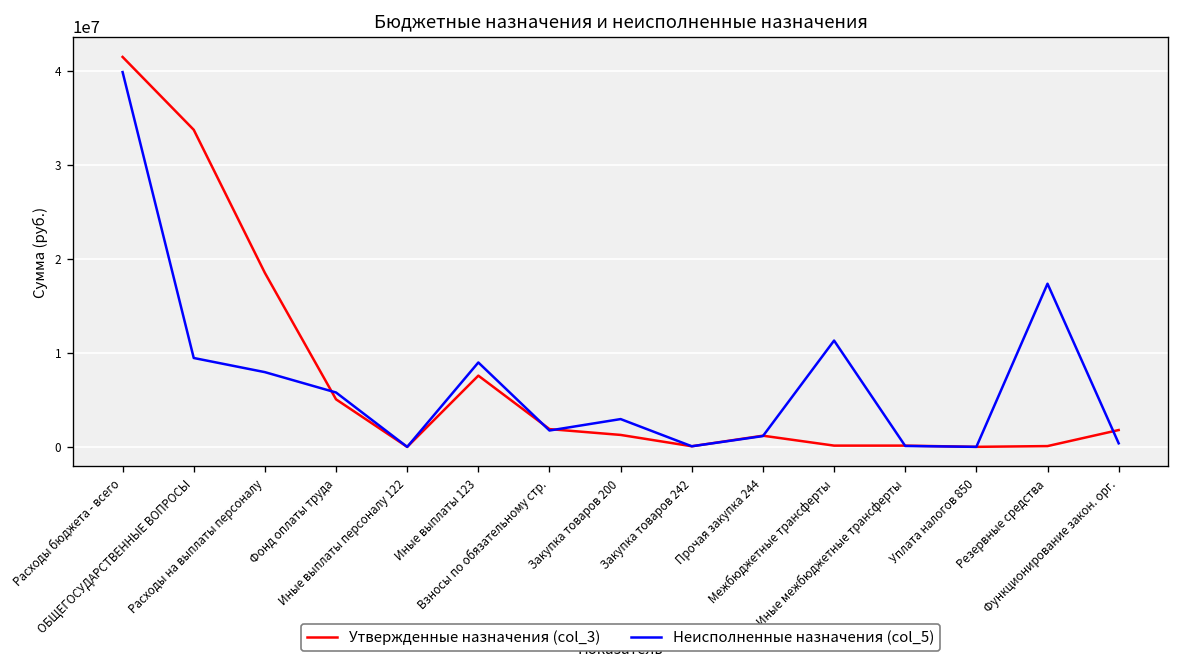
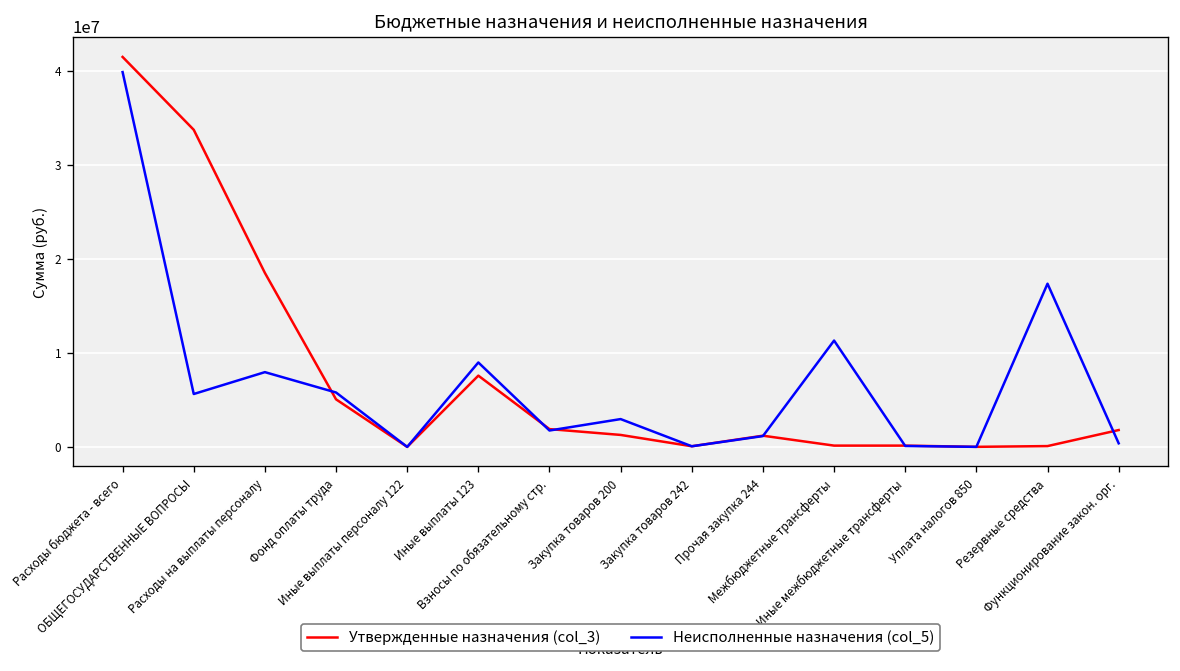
  {
    "Утвержденные назначения (col_3)": {
      "Расходы бюджета - всего": 42000000,
      "ОБЩЕГОСУДАРСТВЕННЫЕ ВОПРОСЫ": 34000000,
      "Расходы на выплаты персоналу": 19000000,
      "Фонд оплаты труда": 5000000,
      "Иные выплаты 123": 8000000,
      "Закупка товаров 200": 1000000,
      "Межбюджетные трансферты": 0,
      "Резервные средства": 0,
      "Функционирование закон. орг.": 2000000
    },
    "Неисполненные назначения (col_5)": {
      "Расходы бюджета - всего": 40000000,
-     "ОБЩЕГОСУДАРСТВЕННЫЕ ВОПРОСЫ": 9000000,
+     "ОБЩЕГОСУДАРСТВЕННЫЕ ВОПРОСЫ": 6000000,
      "Расходы на выплаты персоналу": 8000000,
      "Фонд оплаты труда": 6000000,
      "Иные выплаты 123": 9000000,
      "Закупка товаров 200": 3000000,
      "Межбюджетные трансферты": 11000000,
      "Резервные средства": 17000000,
      "Функционирование закон. орг.": 0
    }
  }
